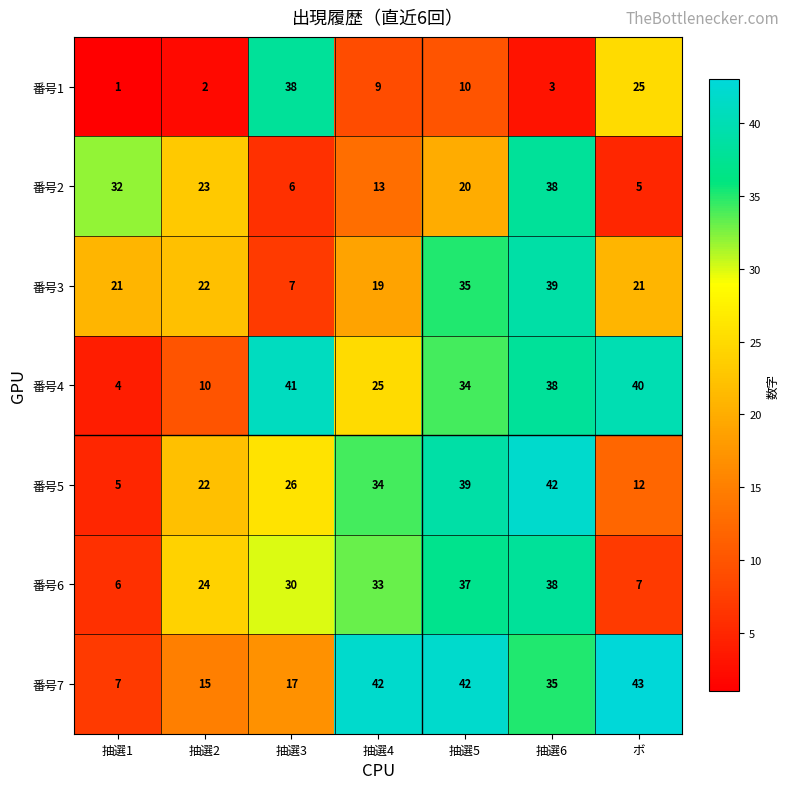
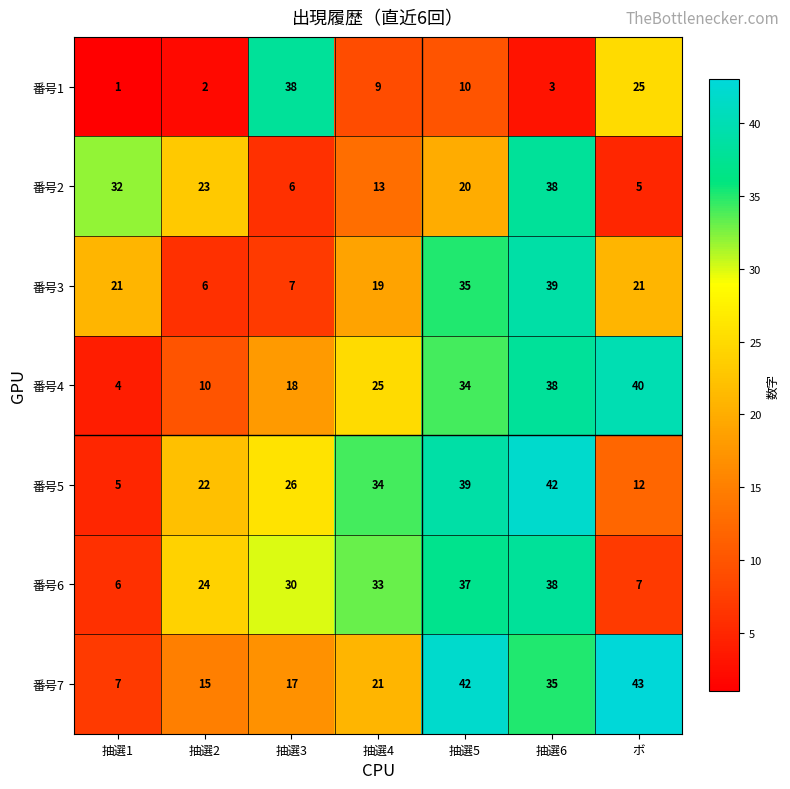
  {
    "番号1": {
      "抽選1": 1,
      "抽選2": 2,
      "抽選3": 38,
      "抽選4": 9,
      "抽選5": 10,
      "抽選6": 3,
      "ボ": 25
    },
    "番号2": {
      "抽選1": 32,
      "抽選2": 23,
      "抽選3": 6,
      "抽選4": 13,
      "抽選5": 20,
      "抽選6": 38,
      "ボ": 5
    },
    "番号3": {
      "抽選1": 21,
-     "抽選2": 22,
+     "抽選2": 6,
      "抽選3": 7,
      "抽選4": 19,
      "抽選5": 35,
      "抽選6": 39,
      "ボ": 21
    },
    "番号4": {
      "抽選1": 4,
      "抽選2": 10,
-     "抽選3": 41,
+     "抽選3": 18,
      "抽選4": 25,
      "抽選5": 34,
      "抽選6": 38,
      "ボ": 40
    },
    "番号5": {
      "抽選1": 5,
      "抽選2": 22,
      "抽選3": 26,
      "抽選4": 34,
      "抽選5": 39,
      "抽選6": 42,
      "ボ": 12
    },
    "番号6": {
      "抽選1": 6,
      "抽選2": 24,
      "抽選3": 30,
      "抽選4": 33,
      "抽選5": 37,
      "抽選6": 38,
      "ボ": 7
    },
    "番号7": {
      "抽選1": 7,
      "抽選2": 15,
      "抽選3": 17,
-     "抽選4": 42,
+     "抽選4": 21,
      "抽選5": 42,
      "抽選6": 35,
      "ボ": 43
    }
  }
